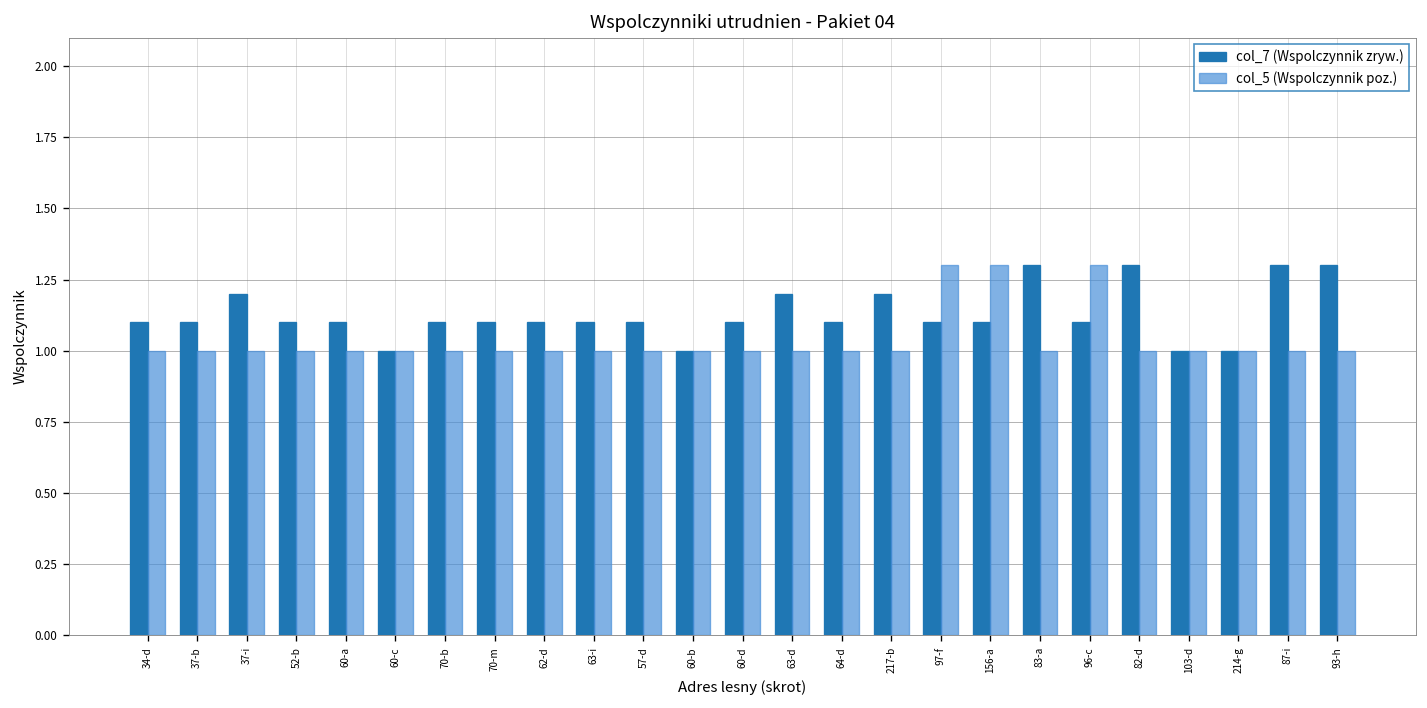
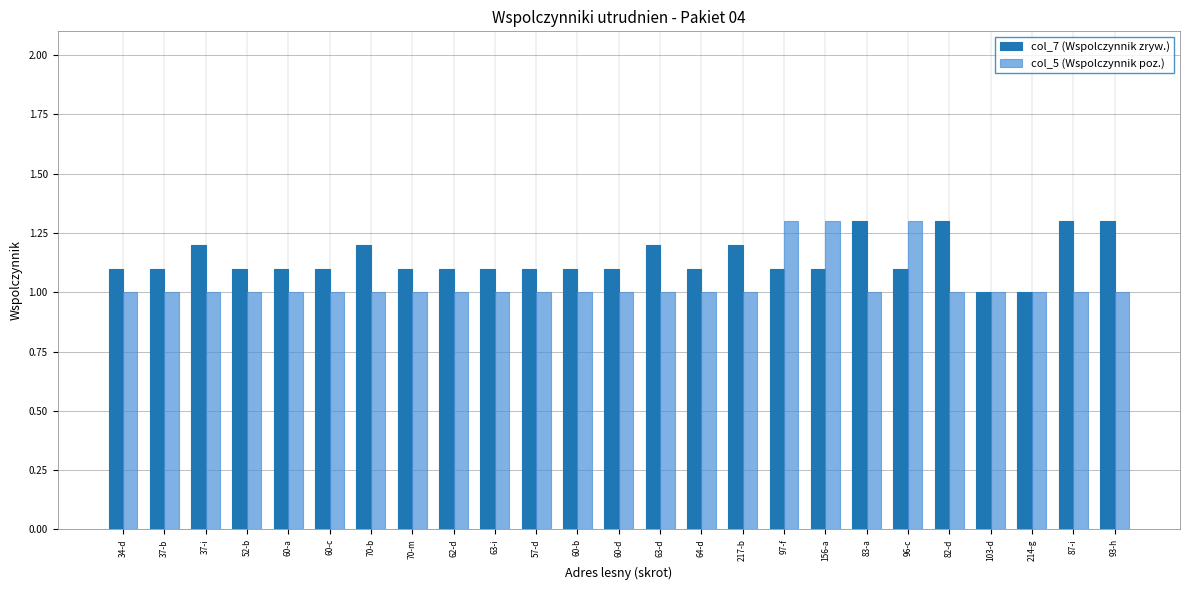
  {
    "col_7 (Wspolczynnik zryw.)": {
      "34-d": 1.1,
      "37-b": 1.1,
      "37-i": 1.2,
      "52-b": 1.1,
      "60-a": 1.1,
-     "60-c": 1.0,
-     "70-b": 1.1,
+     "60-c": 1.1,
+     "70-b": 1.2,
      "70-m": 1.1,
      "62-d": 1.1,
      "63-i": 1.1,
      "57-d": 1.1,
-     "60-b": 1.0,
+     "60-b": 1.1,
      "60-d": 1.1,
      "63-d": 1.2,
      "64-d": 1.1,
      "217-b": 1.2,
      "97-f": 1.1,
      "156-a": 1.1,
      "83-a": 1.3,
      "96-c": 1.1,
      "82-d": 1.3,
      "103-d": 1.0,
      "214-g": 1.0,
      "87-i": 1.3,
      "93-h": 1.3
    },
    "col_5 (Wspolczynnik poz.)": {
      "34-d": 1.0,
      "37-b": 1.0,
      "37-i": 1.0,
      "52-b": 1.0,
      "60-a": 1.0,
      "60-c": 1.0,
      "70-b": 1.0,
      "70-m": 1.0,
      "62-d": 1.0,
      "63-i": 1.0,
      "57-d": 1.0,
      "60-b": 1.0,
      "60-d": 1.0,
      "63-d": 1.0,
      "64-d": 1.0,
      "217-b": 1.0,
      "97-f": 1.3,
      "156-a": 1.3,
      "83-a": 1.0,
      "96-c": 1.3,
      "82-d": 1.0,
      "103-d": 1.0,
      "214-g": 1.0,
      "87-i": 1.0,
      "93-h": 1.0
    }
  }
